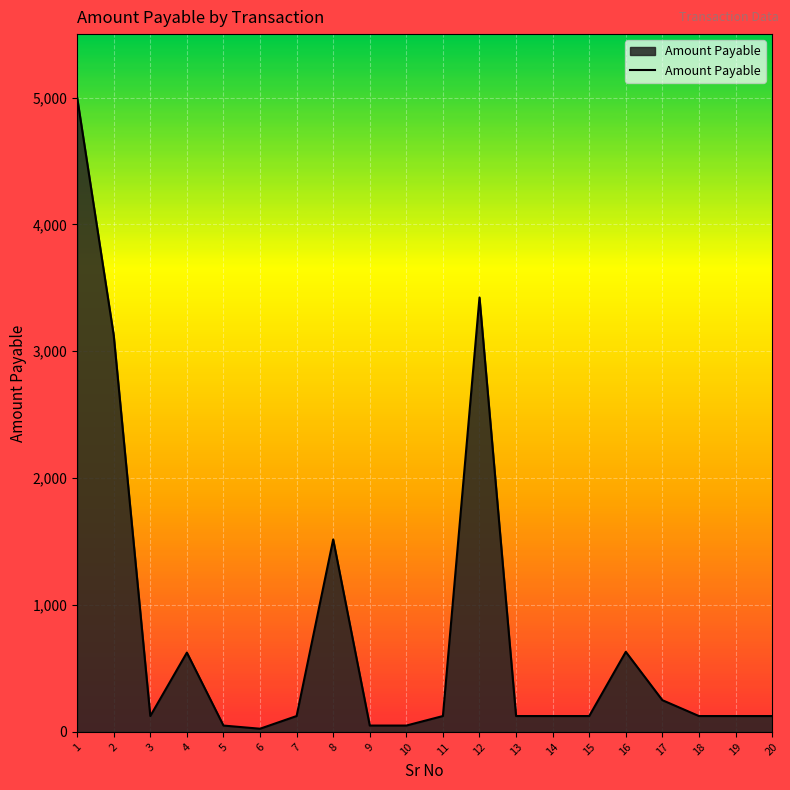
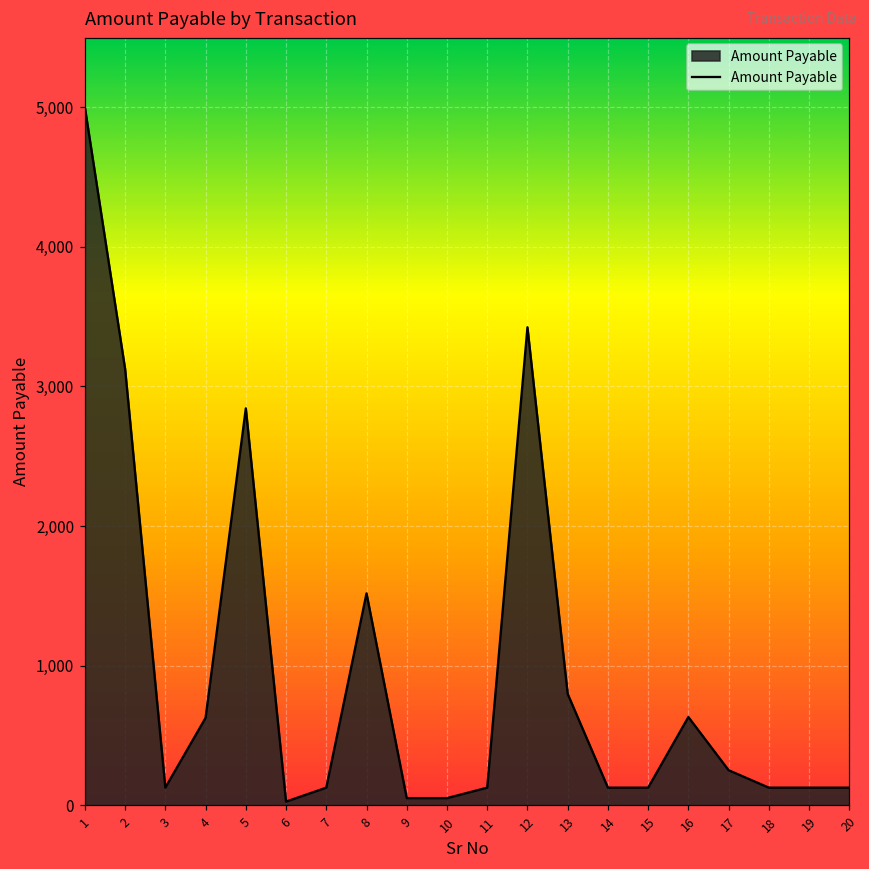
  {
    "1": "5,000",
    "2": "3,130",
    "3": "130",
    "4": "630",
-   "5": "50",
+   "5": "2,840",
    "6": "30",
    "7": "130",
    "8": "1,520",
    "9": "50",
    "10": "50",
    "11": "130",
    "12": "3,420",
-   "13": "130",
+   "13": "800",
    "14": "130",
    "15": "130",
    "16": "630",
    "17": "250",
    "18": "130",
    "19": "130",
    "20": "130"
  }
